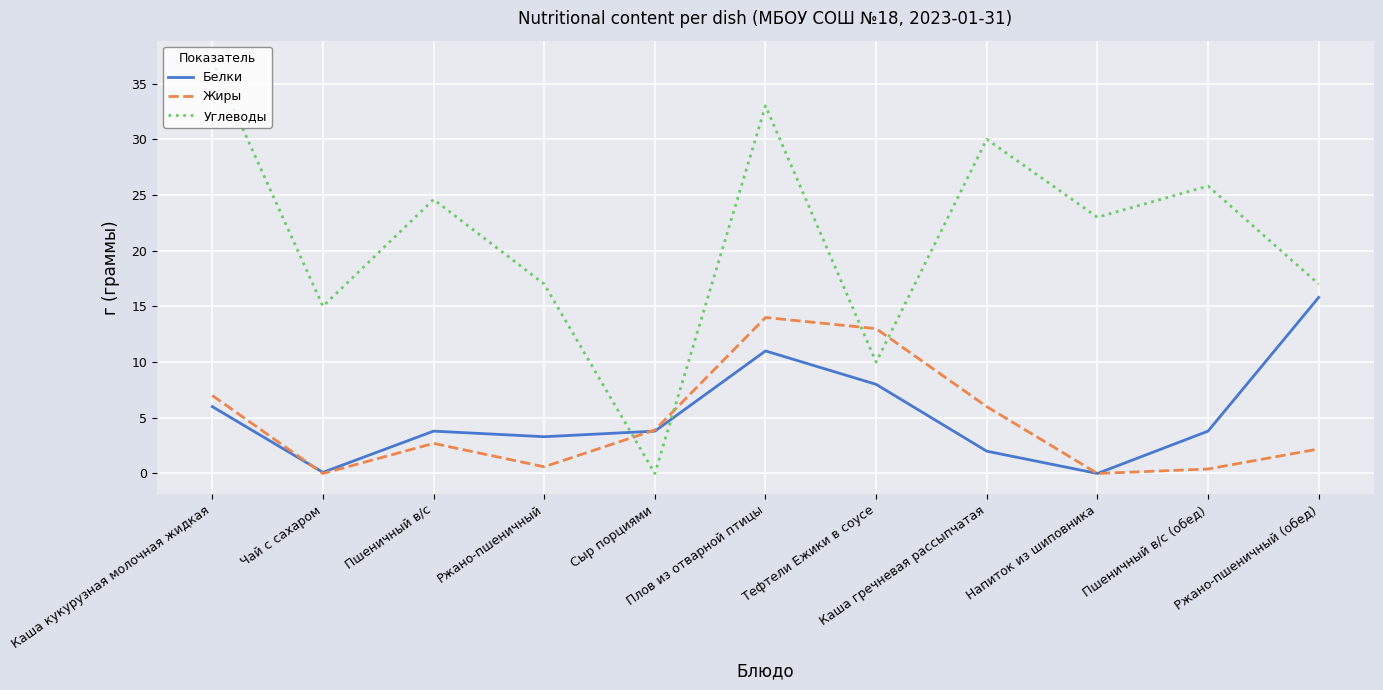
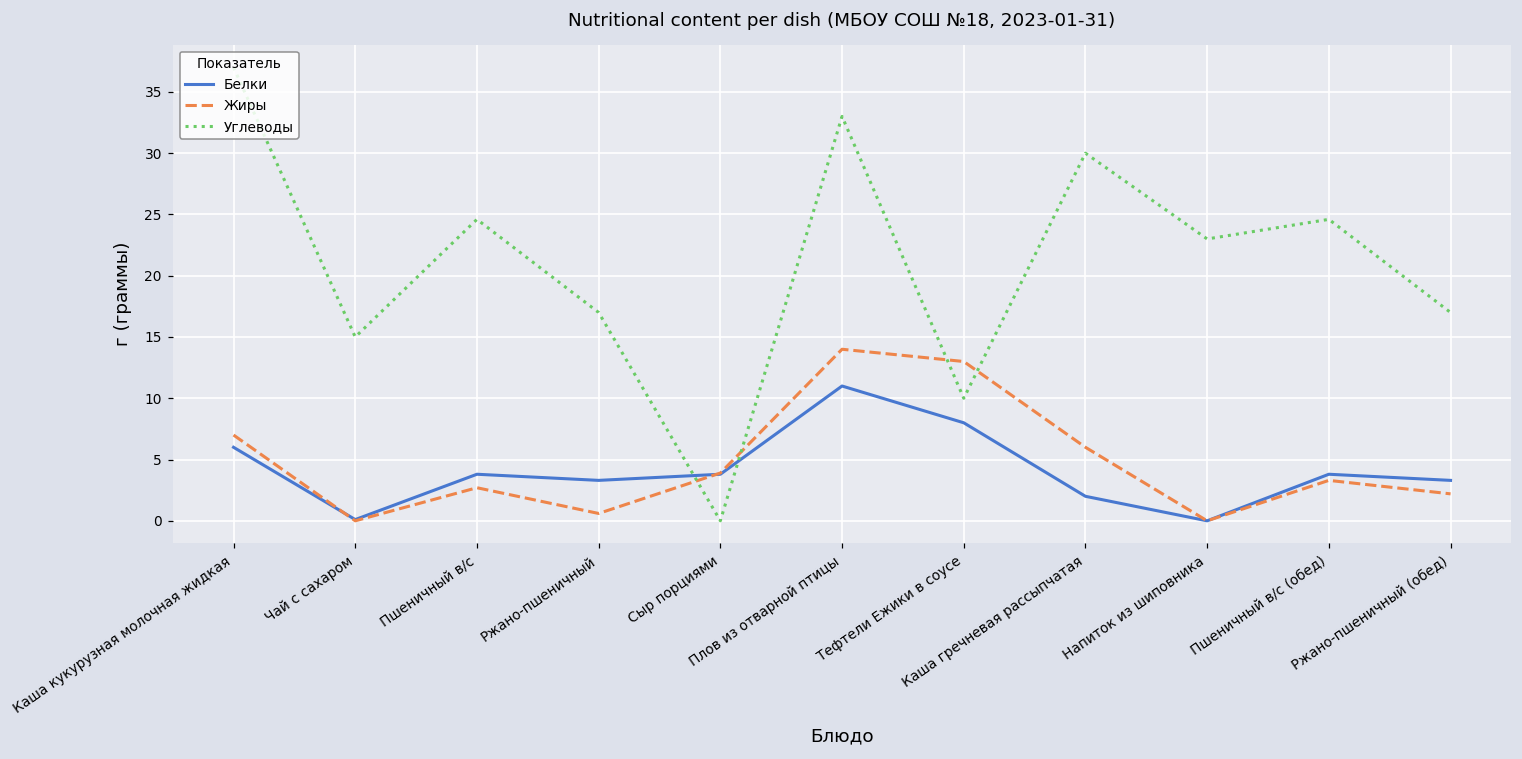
  {
    "Белки": {
      "Каша кукурузная молочная жидкая": 6.0,
      "Пшеничный в/с": 3.8,
      "Ржано-пшеничный": 3.3,
      "Плов из отварной птицы": 11.0,
      "Тефтели Ежики в соусе": 8.0,
      "Каша гречневая рассыпчатая": 2.0,
      "Пшеничный в/с (обед)": 3.8,
-     "Ржано-пшеничный (обед)": 15.8
+     "Ржано-пшеничный (обед)": 3.3
    },
    "Жиры": {
      "Каша кукурузная молочная жидкая": 7.0,
      "Пшеничный в/с": 2.7,
      "Ржано-пшеничный": 0.6,
      "Плов из отварной птицы": 14.0,
      "Тефтели Ежики в соусе": 13.0,
      "Каша гречневая рассыпчатая": 6.0,
-     "Пшеничный в/с (обед)": 0.4,
+     "Пшеничный в/с (обед)": 3.3,
      "Ржано-пшеничный (обед)": 2.2
    },
    "Углеводы": {
      "Чай с сахаром": 15.0,
      "Пшеничный в/с": 24.6,
      "Ржано-пшеничный": 17.0,
      "Сыр порциями": 0.0,
      "Плов из отварной птицы": 33.0,
      "Тефтели Ежики в соусе": 10.0,
      "Каша гречневая рассыпчатая": 30.0,
      "Напиток из шиповника": 23.0,
-     "Пшеничный в/с (обед)": 25.8,
+     "Пшеничный в/с (обед)": 24.6,
      "Ржано-пшеничный (обед)": 17.0
    }
  }
